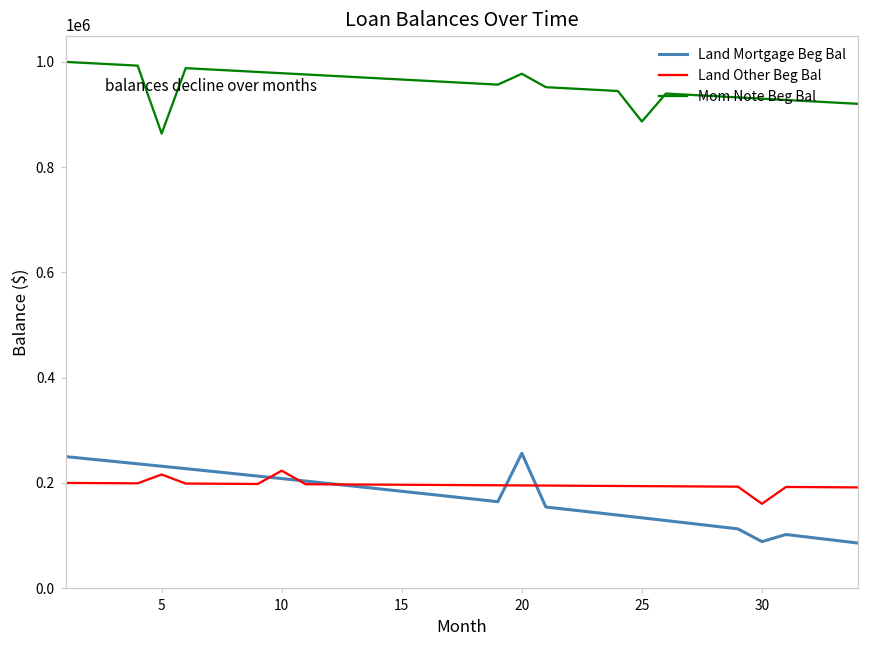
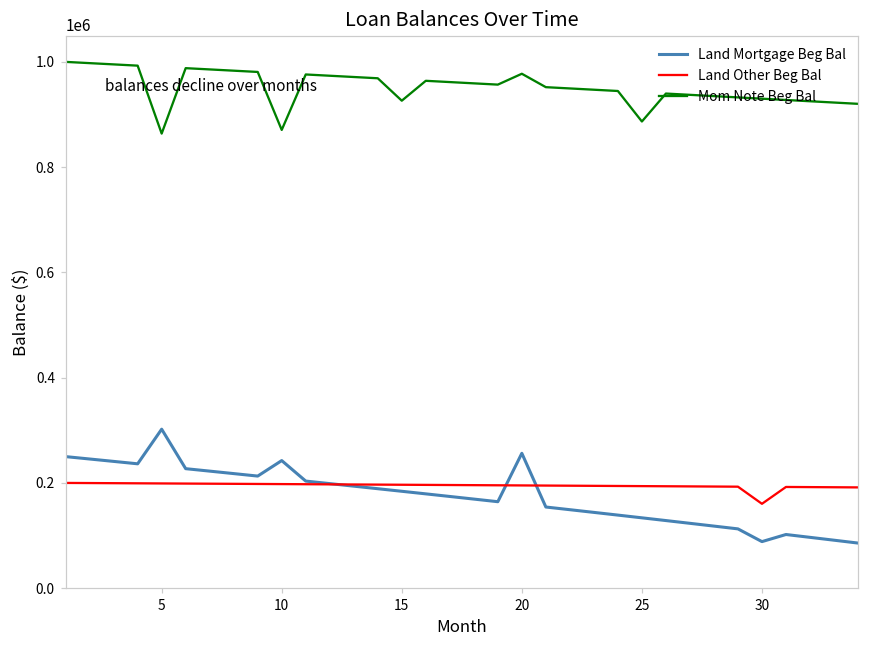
  {
    "Land Mortgage Beg Bal": {
-     "5": 230000,
-     "10": 210000,
+     "5": 300000,
+     "10": 240000,
      "15": 180000,
      "20": 260000,
      "25": 130000,
      "30": 90000
    },
    "Land Other Beg Bal": {
-     "5": 220000,
-     "10": 220000,
+     "5": 200000,
+     "10": 200000,
      "15": 200000,
      "20": 200000,
      "25": 190000,
      "30": 160000
    },
    "Mom Note Beg Bal": {
      "5": 860000,
-     "10": 980000,
-     "15": 970000,
+     "10": 870000,
+     "15": 930000,
      "20": 980000,
      "25": 890000,
      "30": 930000
    }
  }
